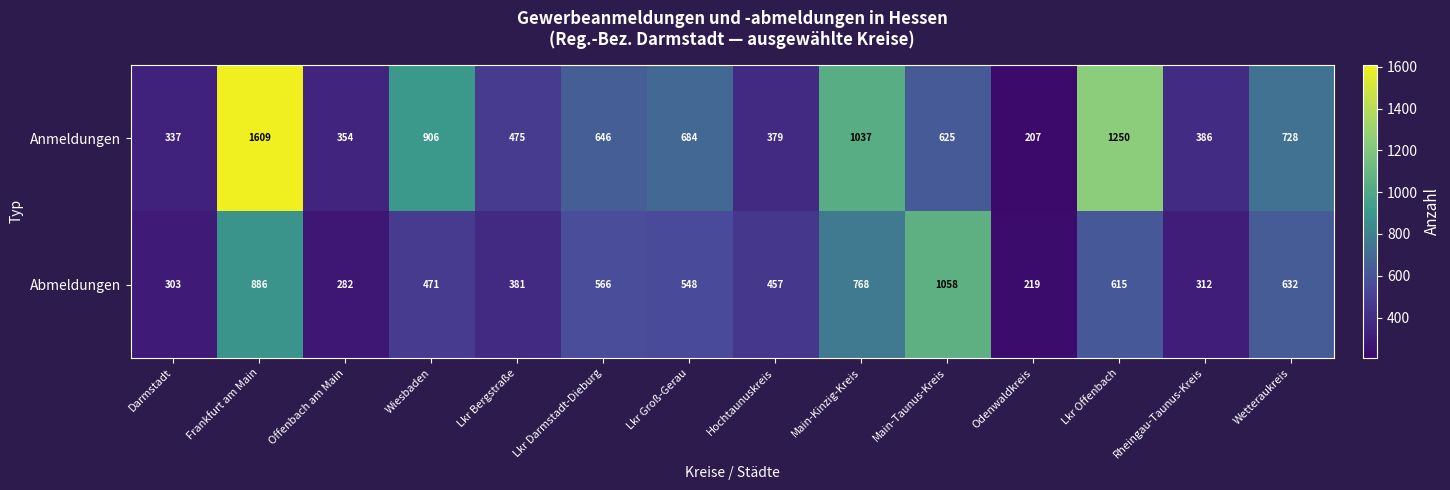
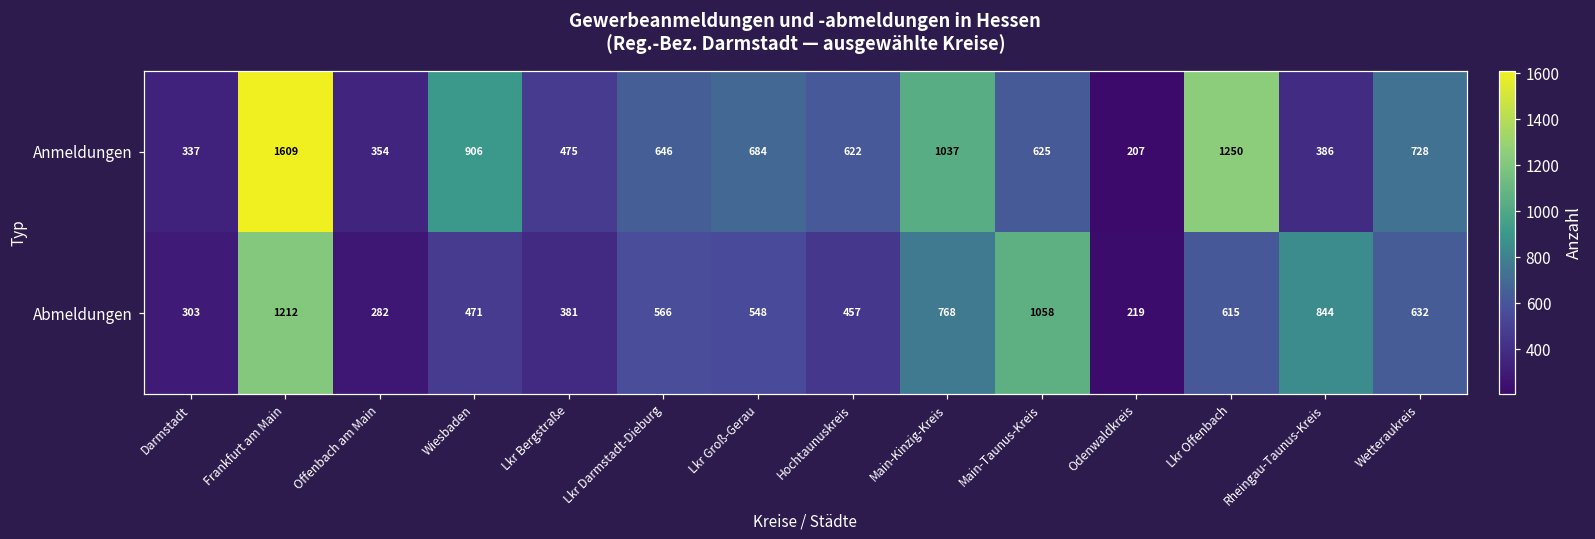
  {
    "Anmeldungen": {
      "Darmstadt": 337,
      "Frankfurt am Main": 1609,
      "Offenbach am Main": 354,
      "Wiesbaden": 906,
      "Lkr Bergstraße": 475,
      "Lkr Darmstadt-Dieburg": 646,
      "Lkr Groß-Gerau": 684,
-     "Hochtaunuskreis": 379,
+     "Hochtaunuskreis": 622,
      "Main-Kinzig-Kreis": 1037,
      "Main-Taunus-Kreis": 625,
      "Odenwaldkreis": 207,
      "Lkr Offenbach": 1250,
      "Rheingau-Taunus-Kreis": 386,
      "Wetteraukreis": 728
    },
    "Abmeldungen": {
      "Darmstadt": 303,
-     "Frankfurt am Main": 886,
+     "Frankfurt am Main": 1212,
      "Offenbach am Main": 282,
      "Wiesbaden": 471,
      "Lkr Bergstraße": 381,
      "Lkr Darmstadt-Dieburg": 566,
      "Lkr Groß-Gerau": 548,
      "Hochtaunuskreis": 457,
      "Main-Kinzig-Kreis": 768,
      "Main-Taunus-Kreis": 1058,
      "Odenwaldkreis": 219,
      "Lkr Offenbach": 615,
-     "Rheingau-Taunus-Kreis": 312,
+     "Rheingau-Taunus-Kreis": 844,
      "Wetteraukreis": 632
    }
  }
